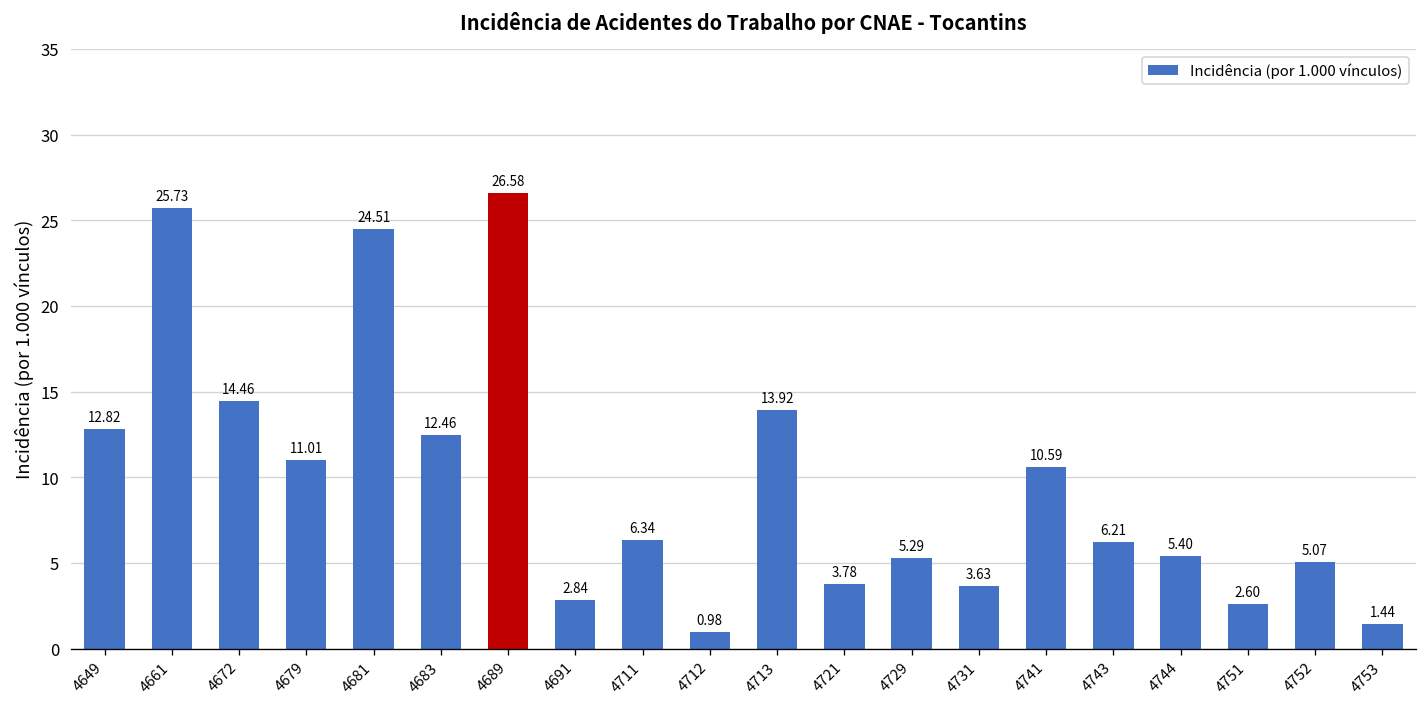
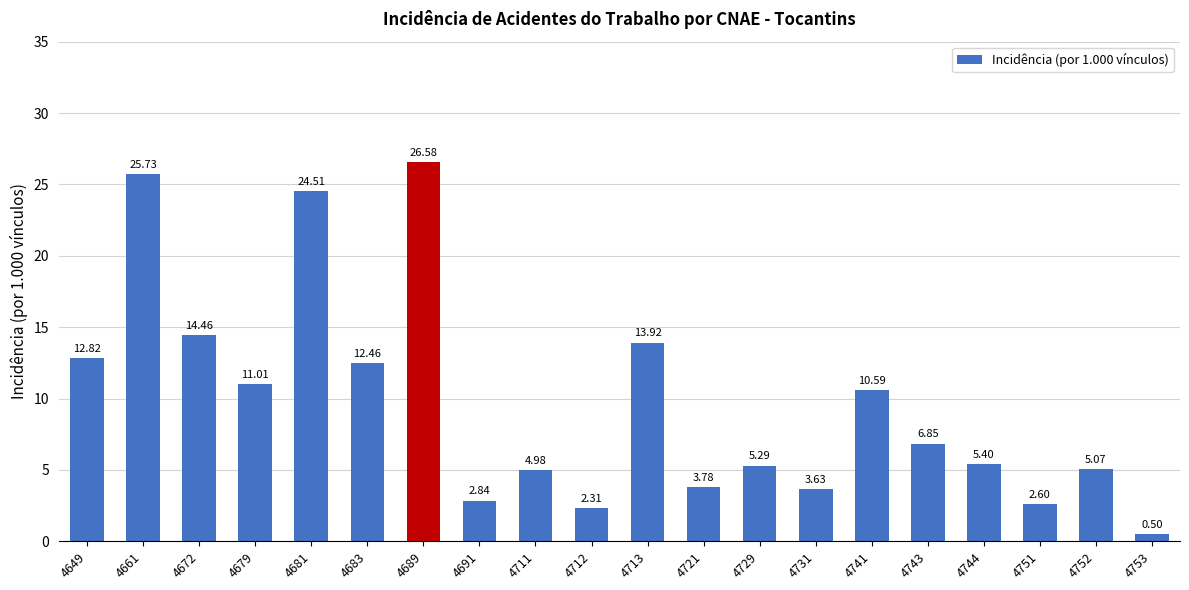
  {
    "4649": 12.82,
    "4661": 25.73,
    "4672": 14.46,
    "4679": 11.01,
    "4681": 24.51,
    "4683": 12.46,
    "4689": 26.58,
    "4691": 2.84,
-   "4711": 6.34,
-   "4712": 0.98,
+   "4711": 4.98,
+   "4712": 2.31,
    "4713": 13.92,
    "4721": 3.78,
    "4729": 5.29,
    "4731": 3.63,
    "4741": 10.59,
-   "4743": 6.21,
+   "4743": 6.85,
    "4744": 5.40,
    "4751": 2.60,
    "4752": 5.07,
-   "4753": 1.44
+   "4753": 0.50
  }
